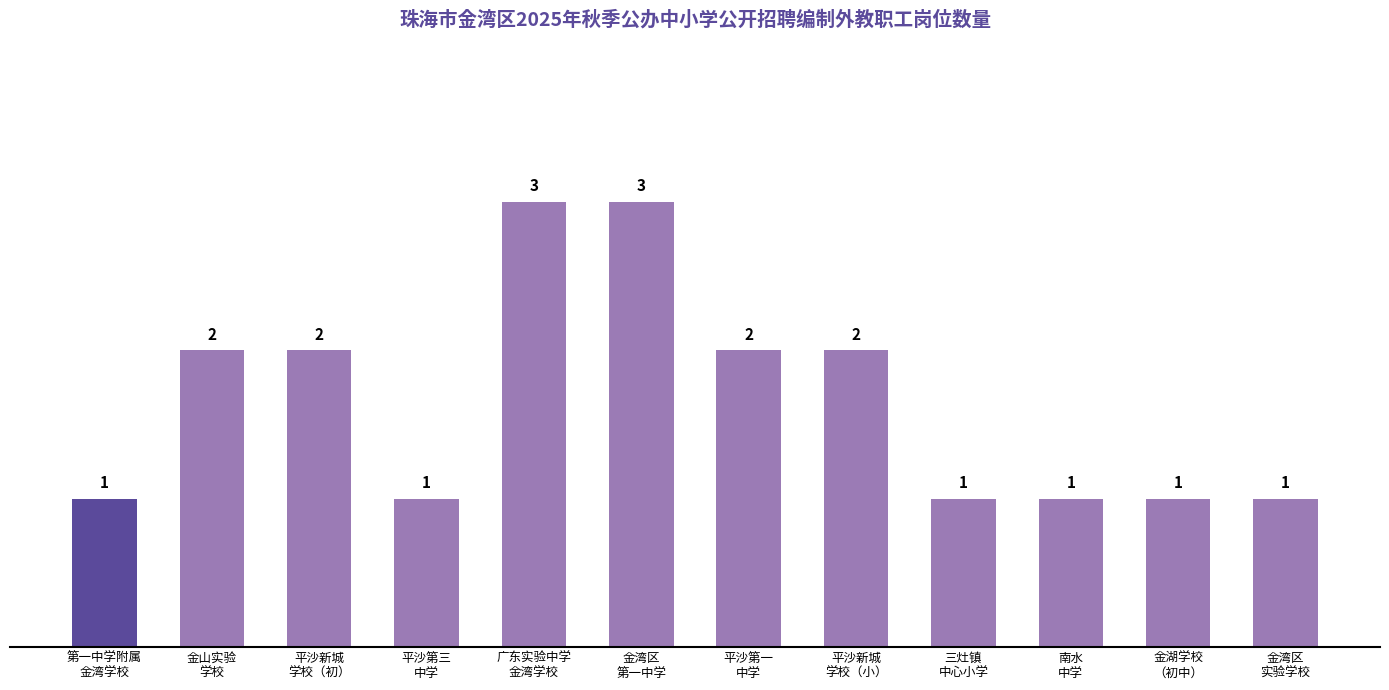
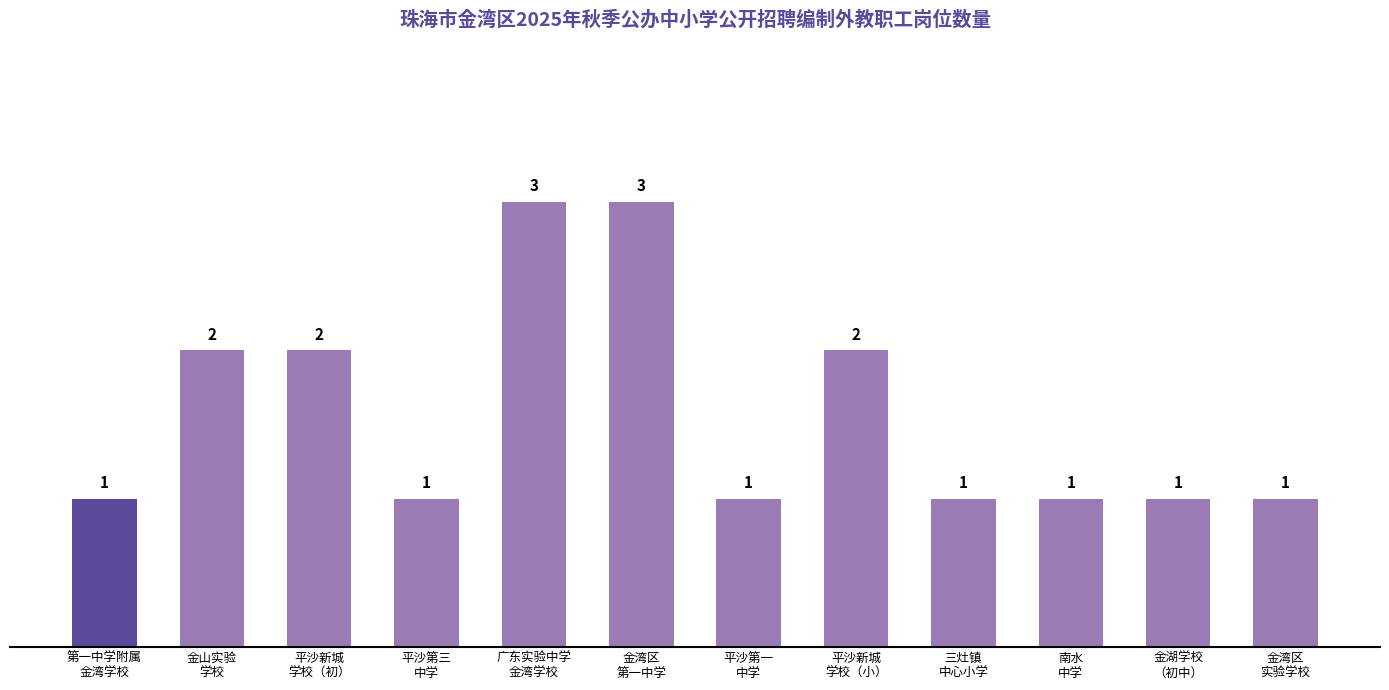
  {
    "第一中学附属 金湾学校": 1,
    "金山实验 学校": 2,
    "平沙新城 学校（初）": 2,
    "平沙第三 中学": 1,
    "广东实验中学 金湾学校": 3,
    "金湾区 第一中学": 3,
-   "平沙第一 中学": 2,
+   "平沙第一 中学": 1,
    "平沙新城 学校（小）": 2,
    "三灶镇 中心小学": 1,
    "南水 中学": 1,
    "金湖学校 （初中）": 1,
    "金湾区 实验学校": 1
  }
